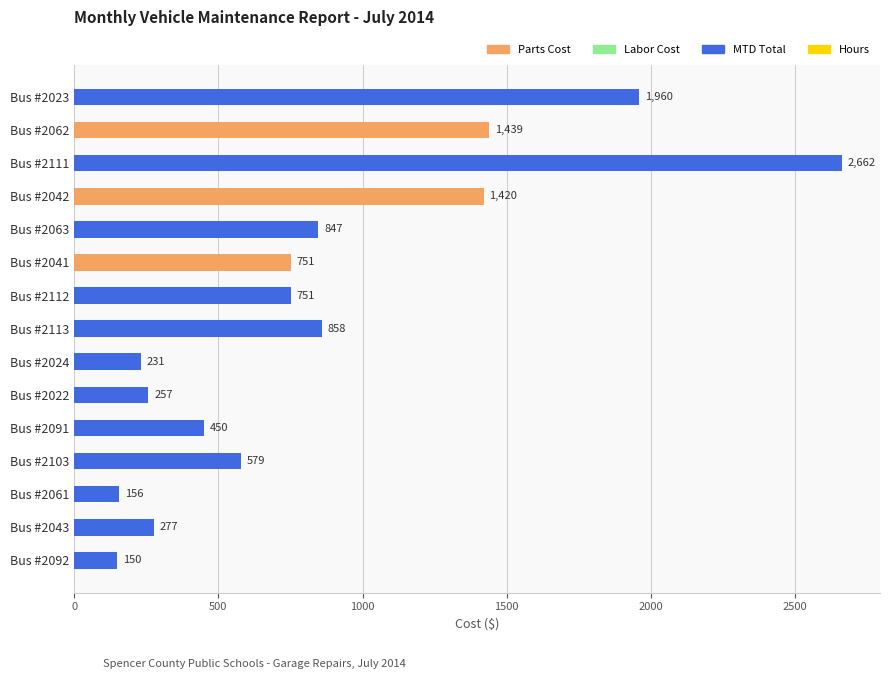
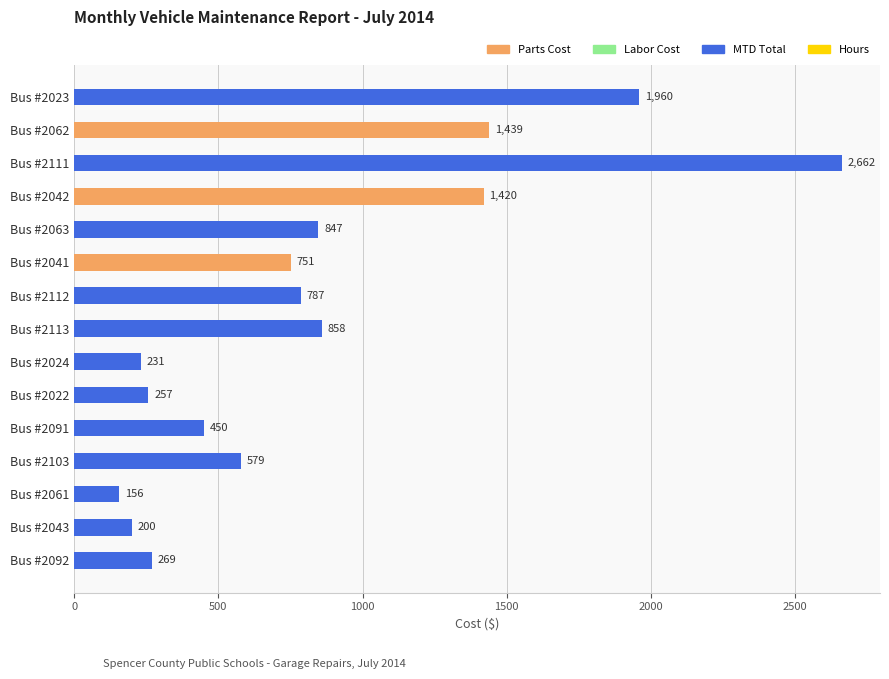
  {
    "Bus #2023": "1,960",
    "Bus #2062": "1,439",
    "Bus #2111": "2,662",
    "Bus #2042": "1,420",
    "Bus #2063": "847",
    "Bus #2041": "751",
-   "Bus #2112": "751",
+   "Bus #2112": "787",
    "Bus #2113": "858",
    "Bus #2024": "231",
    "Bus #2022": "257",
    "Bus #2091": "450",
    "Bus #2103": "579",
    "Bus #2061": "156",
-   "Bus #2043": "277",
-   "Bus #2092": "150"
+   "Bus #2043": "200",
+   "Bus #2092": "269"
  }
